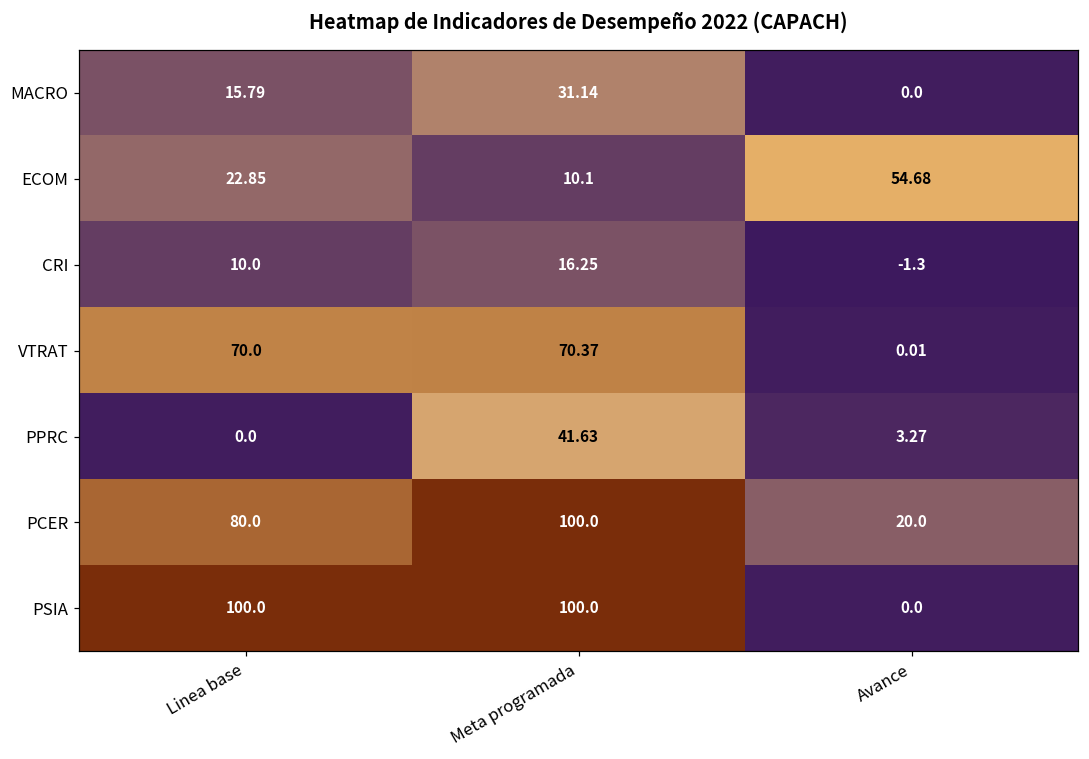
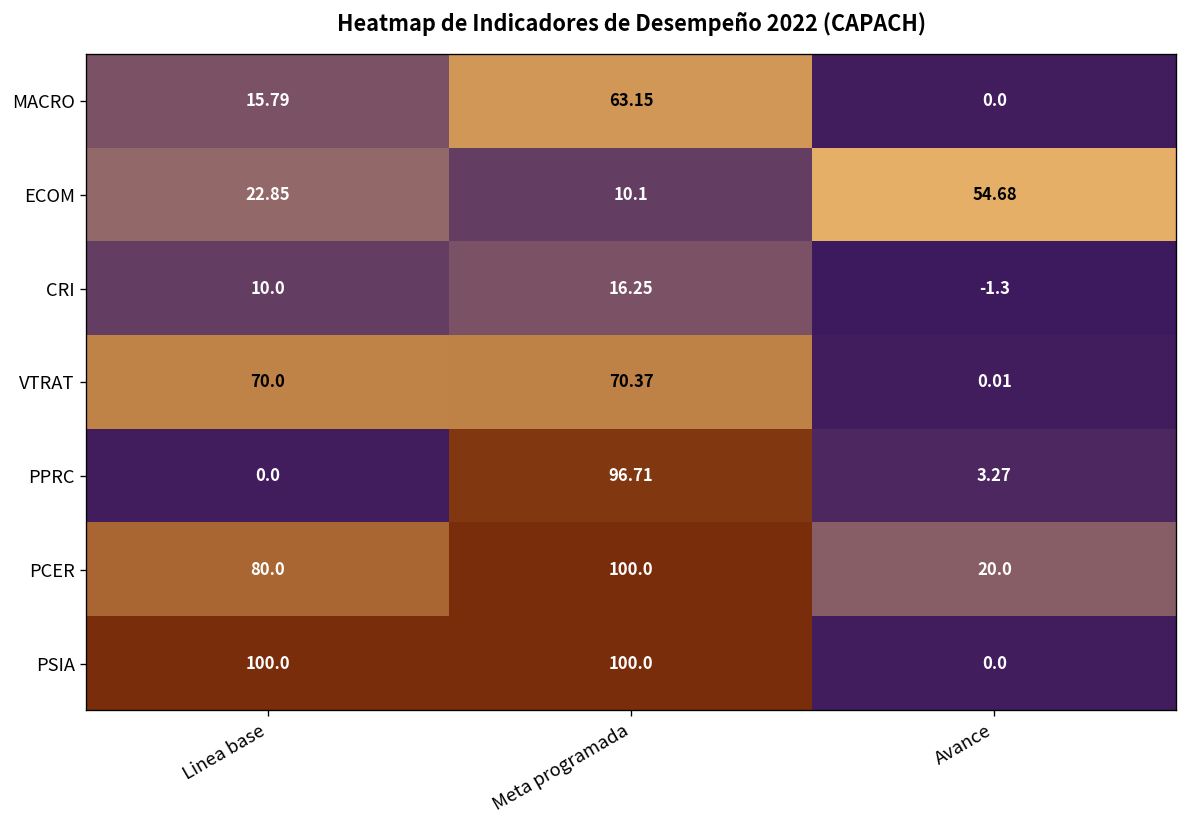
  {
    "MACRO": {
      "Linea base": 15.79,
-     "Meta programada": 31.14,
+     "Meta programada": 63.15,
      "Avance": 0.0
    },
    "ECOM": {
      "Linea base": 22.85,
      "Meta programada": 10.1,
      "Avance": 54.68
    },
    "CRI": {
      "Linea base": 10.0,
      "Meta programada": 16.25,
      "Avance": -1.3
    },
    "VTRAT": {
      "Linea base": 70.0,
      "Meta programada": 70.37,
      "Avance": 0.01
    },
    "PPRC": {
      "Linea base": 0.0,
-     "Meta programada": 41.63,
+     "Meta programada": 96.71,
      "Avance": 3.27
    },
    "PCER": {
      "Linea base": 80.0,
      "Meta programada": 100.0,
      "Avance": 20.0
    },
    "PSIA": {
      "Linea base": 100.0,
      "Meta programada": 100.0,
      "Avance": 0.0
    }
  }
